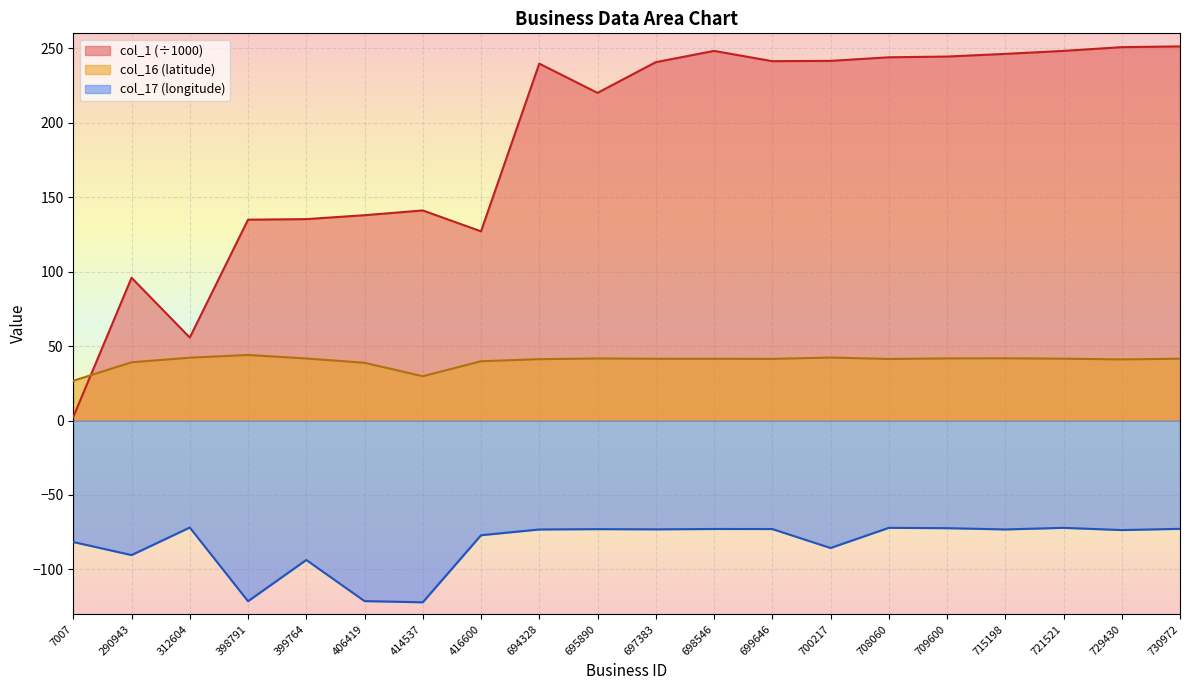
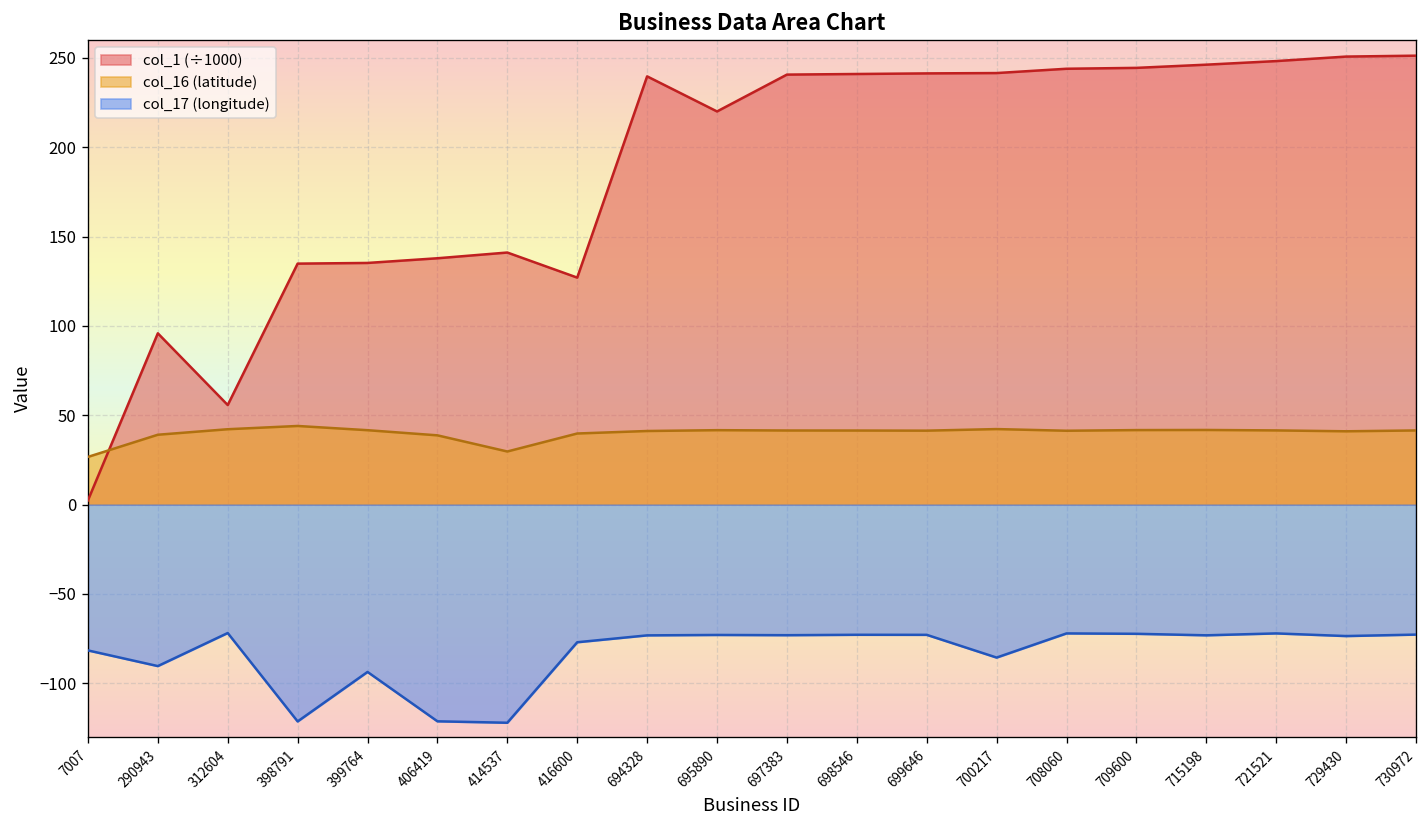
  {
    "col_1 (÷1000)": {
      "7007": 2,
      "290943": 96,
      "312604": 56,
      "398791": 135,
      "399764": 135,
      "406419": 138,
      "414537": 141,
      "416600": 127,
      "694328": 240,
      "695890": 220,
      "697383": 241,
-     "698546": 248,
+     "698546": 241,
      "699646": 241,
      "700217": 242,
      "708060": 244,
      "709600": 244,
      "715198": 246,
      "721521": 248,
      "729430": 251,
      "730972": 251
    },
    "col_16 (latitude)": {
      "7007": 27,
      "290943": 39,
      "312604": 42,
      "398791": 44,
      "399764": 42,
      "406419": 39,
      "414537": 30,
      "416600": 40,
      "694328": 41,
      "695890": 42,
      "697383": 41,
      "698546": 41,
      "699646": 41,
      "700217": 42,
      "708060": 41,
      "709600": 42,
      "715198": 42,
      "721521": 42,
      "729430": 41,
      "730972": 42
    }
  }
